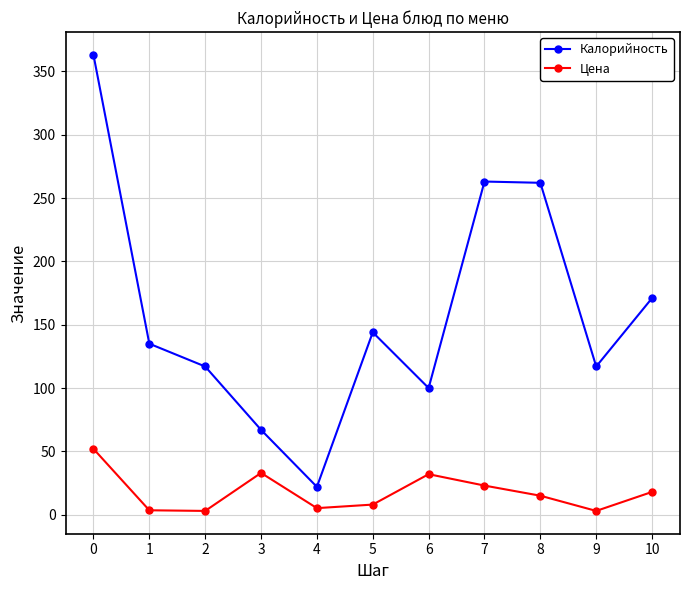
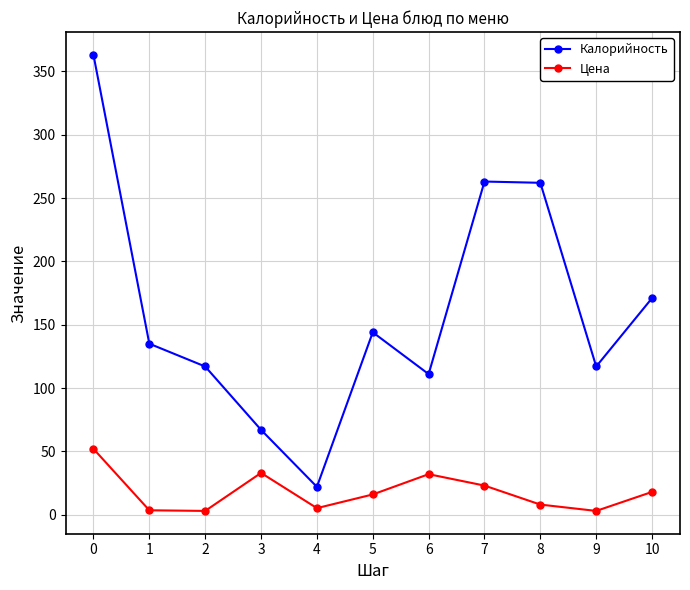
  {
    "Калорийность": {
      "0": 363,
      "1": 135,
      "2": 117,
      "3": 67,
      "4": 22,
      "5": 144,
-     "6": 100,
+     "6": 111,
      "7": 263,
      "8": 262,
      "9": 117,
      "10": 171
    },
    "Цена": {
      "0": 52,
      "1": 4,
      "2": 3,
      "3": 33,
      "4": 5,
-     "5": 8,
+     "5": 16,
      "6": 32,
      "7": 23,
-     "8": 15,
+     "8": 8,
      "9": 3,
      "10": 18
    }
  }
